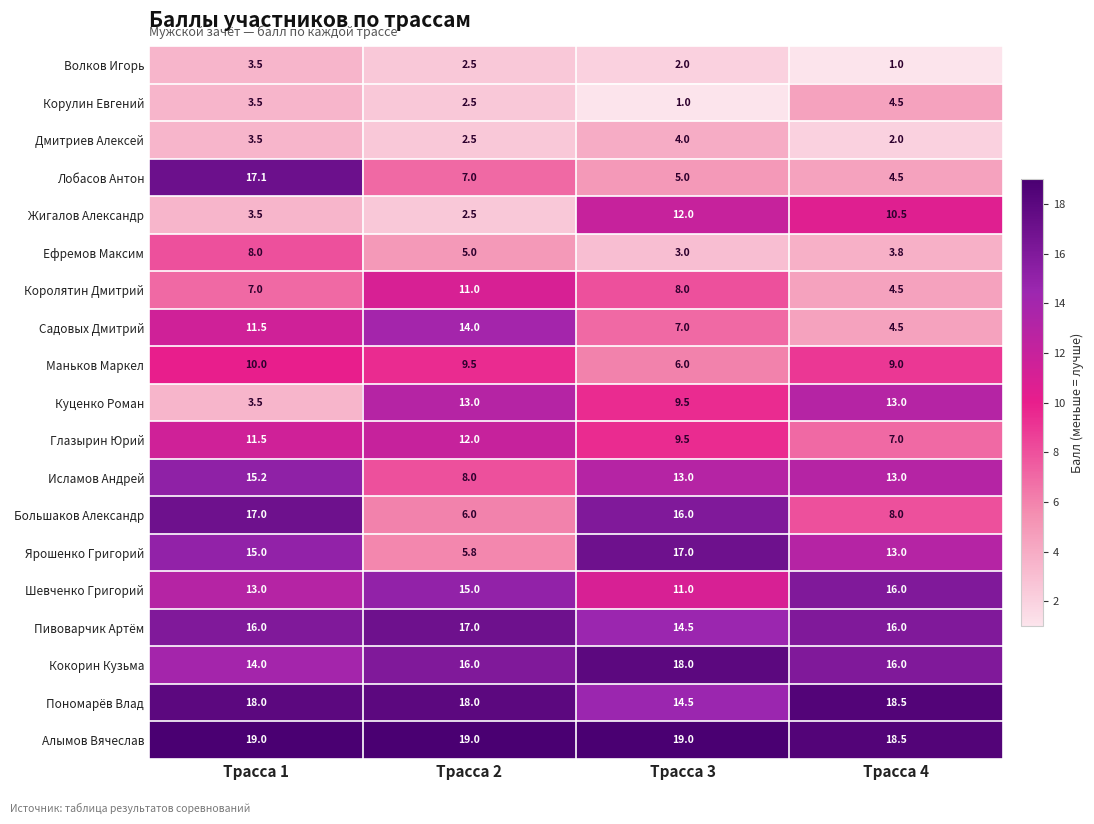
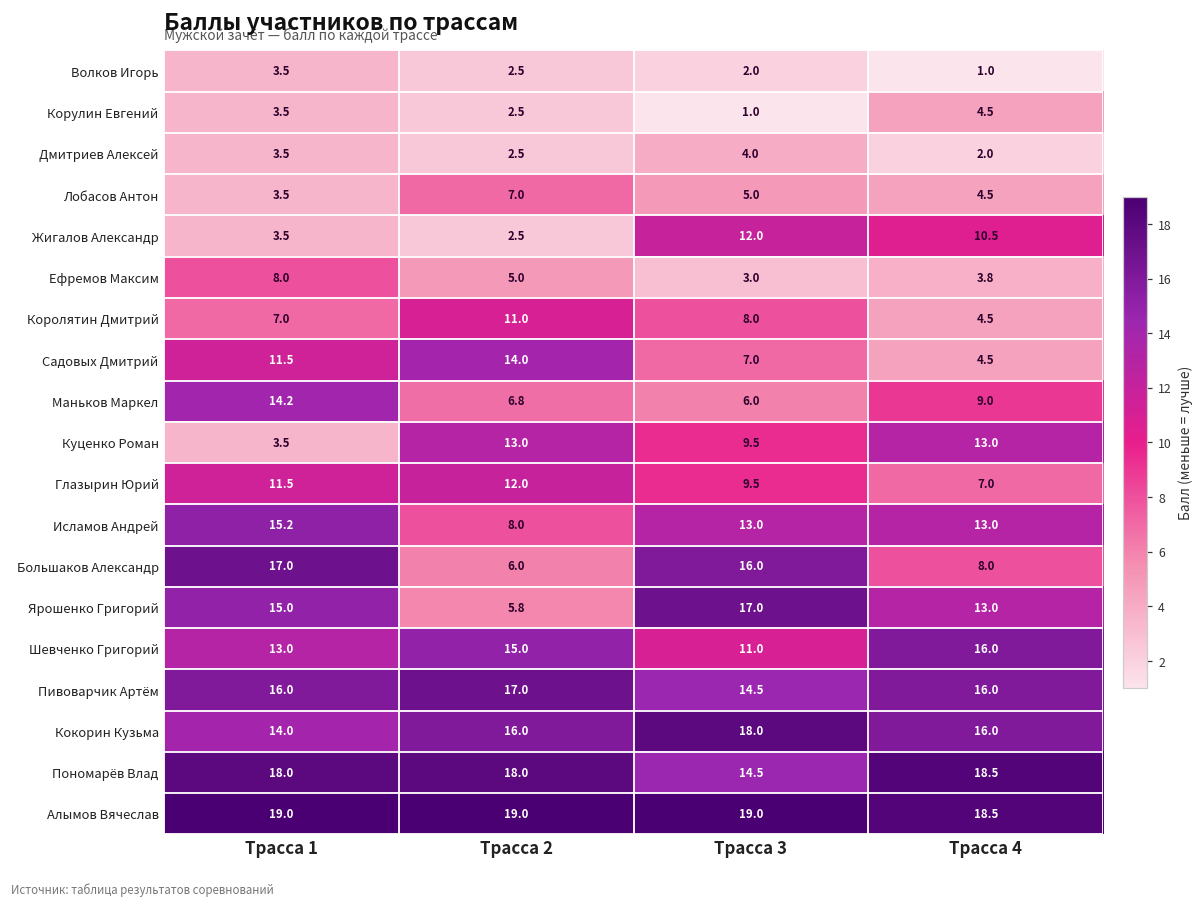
  {
    "Волков Игорь": {
      "Трасса 1": 3.5,
      "Трасса 2": 2.5,
      "Трасса 3": 2.0,
      "Трасса 4": 1.0
    },
    "Корулин Евгений": {
      "Трасса 1": 3.5,
      "Трасса 2": 2.5,
      "Трасса 3": 1.0,
      "Трасса 4": 4.5
    },
    "Дмитриев Алексей": {
      "Трасса 1": 3.5,
      "Трасса 2": 2.5,
      "Трасса 3": 4.0,
      "Трасса 4": 2.0
    },
    "Лобасов Антон": {
-     "Трасса 1": 17.1,
+     "Трасса 1": 3.5,
      "Трасса 2": 7.0,
      "Трасса 3": 5.0,
      "Трасса 4": 4.5
    },
    "Жигалов Александр": {
      "Трасса 1": 3.5,
      "Трасса 2": 2.5,
      "Трасса 3": 12.0,
      "Трасса 4": 10.5
    },
    "Ефремов Максим": {
      "Трасса 1": 8.0,
      "Трасса 2": 5.0,
      "Трасса 3": 3.0,
      "Трасса 4": 3.8
    },
    "Королятин Дмитрий": {
      "Трасса 1": 7.0,
      "Трасса 2": 11.0,
      "Трасса 3": 8.0,
      "Трасса 4": 4.5
    },
    "Садовых Дмитрий": {
      "Трасса 1": 11.5,
      "Трасса 2": 14.0,
      "Трасса 3": 7.0,
      "Трасса 4": 4.5
    },
    "Маньков Маркел": {
-     "Трасса 1": 10.0,
-     "Трасса 2": 9.5,
+     "Трасса 1": 14.2,
+     "Трасса 2": 6.8,
      "Трасса 3": 6.0,
      "Трасса 4": 9.0
    },
    "Куценко Роман": {
      "Трасса 1": 3.5,
      "Трасса 2": 13.0,
      "Трасса 3": 9.5,
      "Трасса 4": 13.0
    },
    "Глазырин Юрий": {
      "Трасса 1": 11.5,
      "Трасса 2": 12.0,
      "Трасса 3": 9.5,
      "Трасса 4": 7.0
    },
    "Исламов Андрей": {
      "Трасса 1": 15.2,
      "Трасса 2": 8.0,
      "Трасса 3": 13.0,
      "Трасса 4": 13.0
    },
    "Большаков Александр": {
      "Трасса 1": 17.0,
      "Трасса 2": 6.0,
      "Трасса 3": 16.0,
      "Трасса 4": 8.0
    },
    "Ярошенко Григорий": {
      "Трасса 1": 15.0,
      "Трасса 2": 5.8,
      "Трасса 3": 17.0,
      "Трасса 4": 13.0
    },
    "Шевченко Григорий": {
      "Трасса 1": 13.0,
      "Трасса 2": 15.0,
      "Трасса 3": 11.0,
      "Трасса 4": 16.0
    },
    "Пивоварчик Артём": {
      "Трасса 1": 16.0,
      "Трасса 2": 17.0,
      "Трасса 3": 14.5,
      "Трасса 4": 16.0
    },
    "Кокорин Кузьма": {
      "Трасса 1": 14.0,
      "Трасса 2": 16.0,
      "Трасса 3": 18.0,
      "Трасса 4": 16.0
    },
    "Пономарёв Влад": {
      "Трасса 1": 18.0,
      "Трасса 2": 18.0,
      "Трасса 3": 14.5,
      "Трасса 4": 18.5
    },
    "Алымов Вячеслав": {
      "Трасса 1": 19.0,
      "Трасса 2": 19.0,
      "Трасса 3": 19.0,
      "Трасса 4": 18.5
    }
  }
